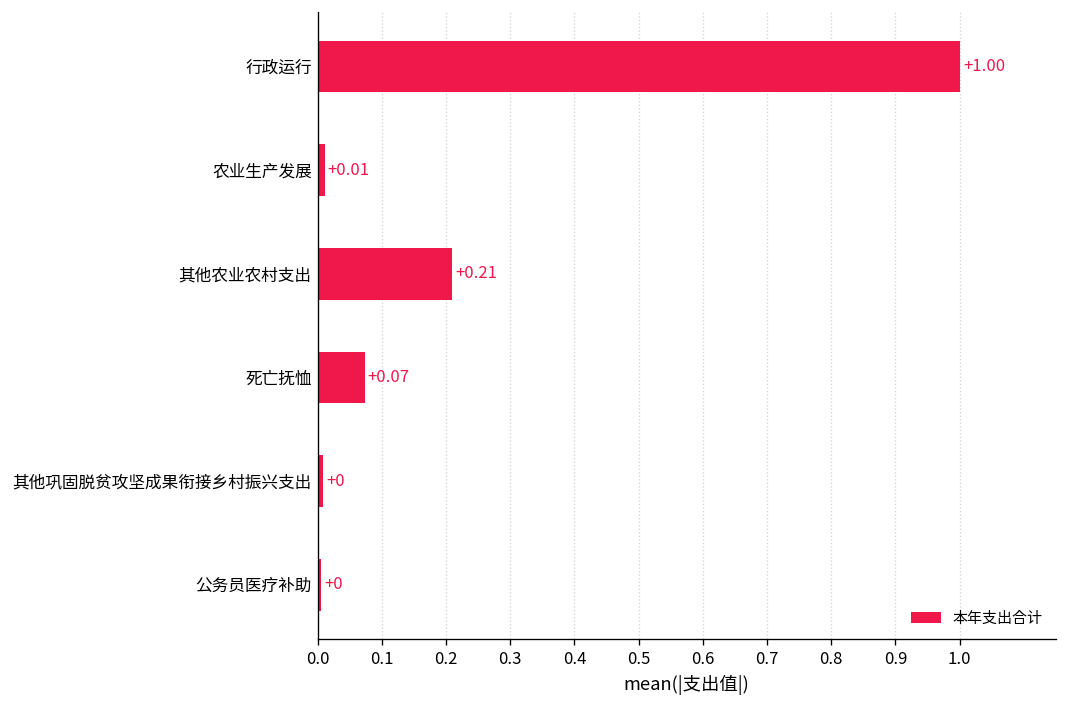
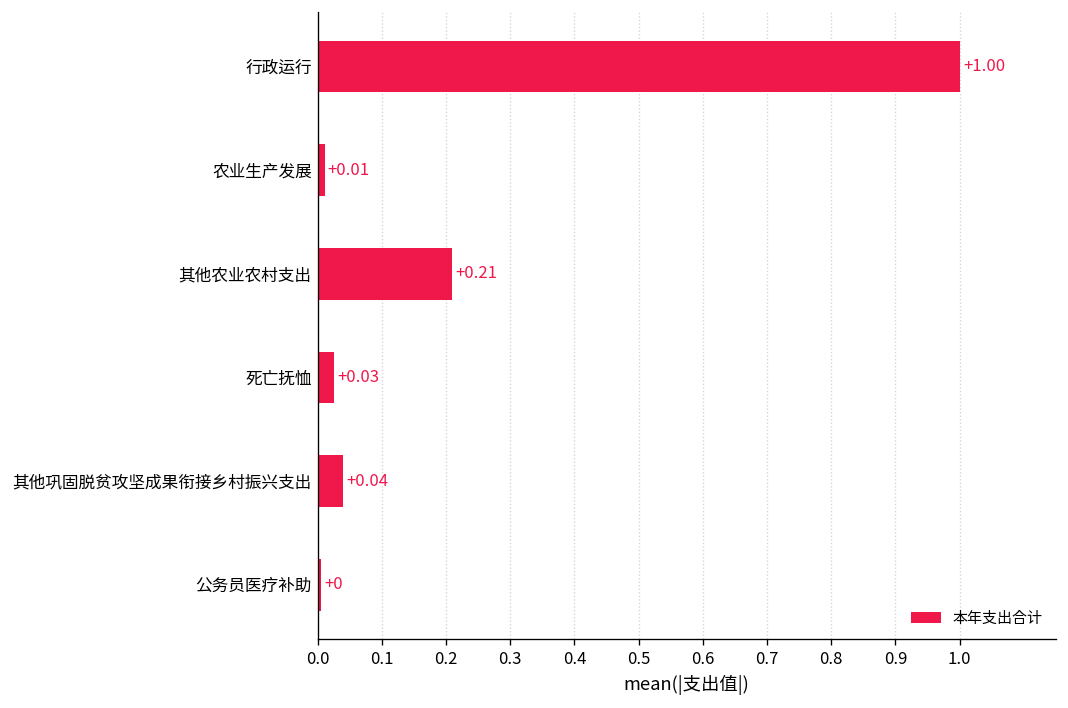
  {
    "行政运行": "+1.00",
    "农业生产发展": "+0.01",
    "其他农业农村支出": "+0.21",
-   "死亡抚恤": "+0.07",
-   "其他巩固脱贫攻坚成果衔接乡村振兴支出": "+0",
+   "死亡抚恤": "+0.03",
+   "其他巩固脱贫攻坚成果衔接乡村振兴支出": "+0.04",
    "公务员医疗补助": "+0"
  }
